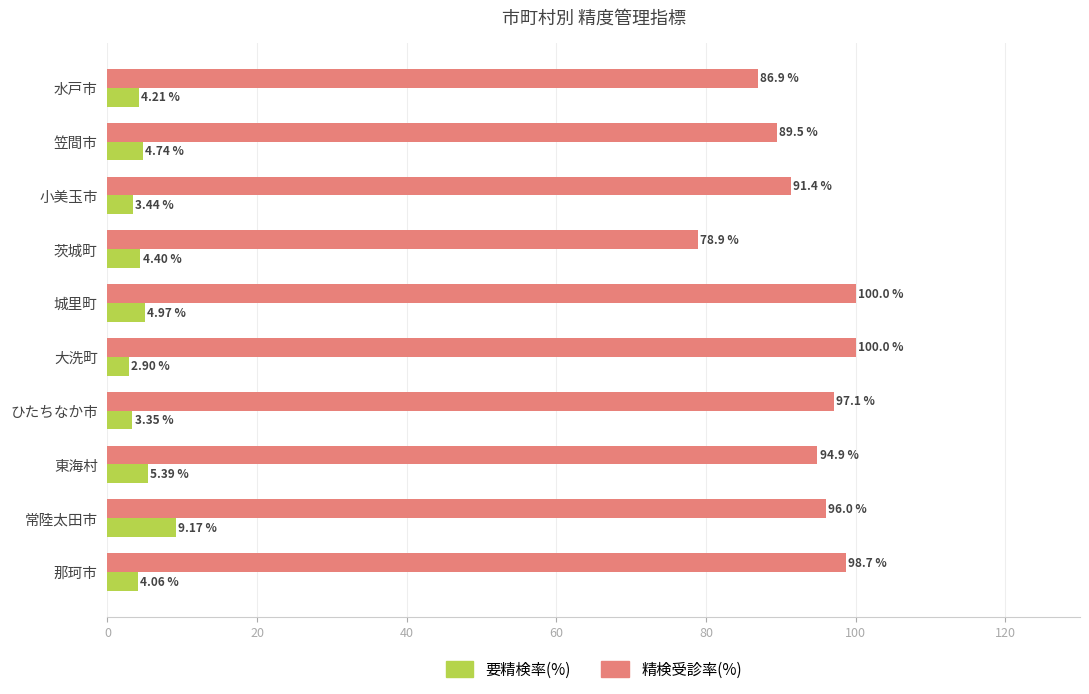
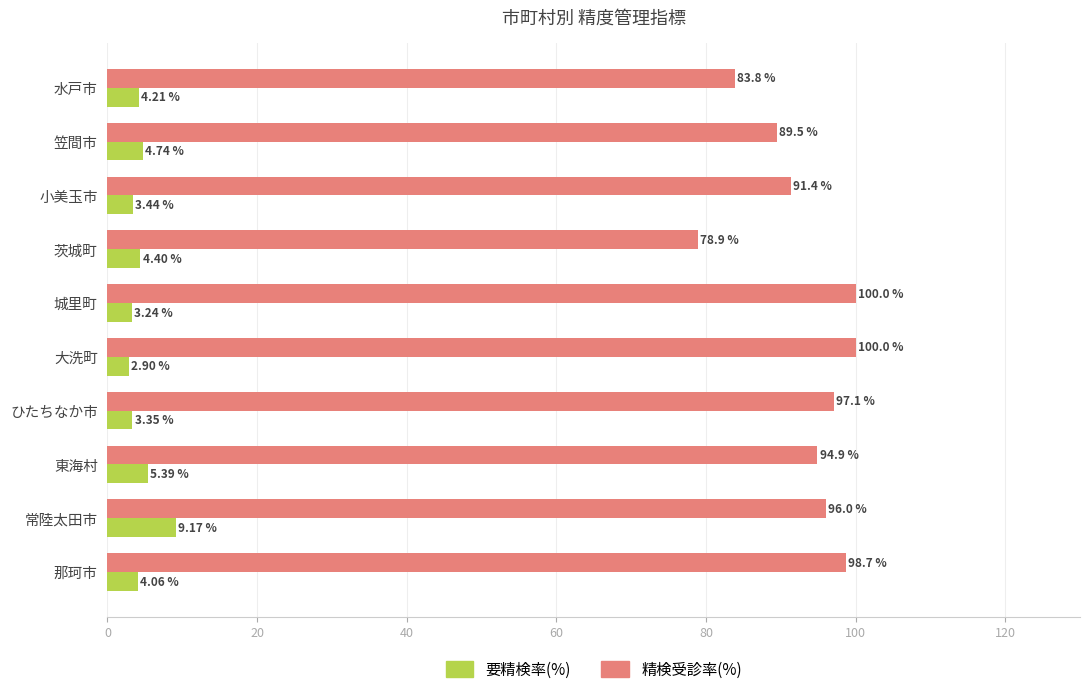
  {
    "要精検率(%)": {
      "水戸市": "4.21 %",
      "笠間市": "4.74 %",
      "小美玉市": "3.44 %",
      "茨城町": "4.40 %",
-     "城里町": "4.97 %",
+     "城里町": "3.24 %",
      "大洗町": "2.90 %",
      "ひたちなか市": "3.35 %",
      "東海村": "5.39 %",
      "常陸太田市": "9.17 %",
      "那珂市": "4.06 %"
    },
    "精検受診率(%)": {
-     "水戸市": "86.9 %",
+     "水戸市": "83.8 %",
      "笠間市": "89.5 %",
      "小美玉市": "91.4 %",
      "茨城町": "78.9 %",
      "城里町": "100.0 %",
      "大洗町": "100.0 %",
      "ひたちなか市": "97.1 %",
      "東海村": "94.9 %",
      "常陸太田市": "96.0 %",
      "那珂市": "98.7 %"
    }
  }
